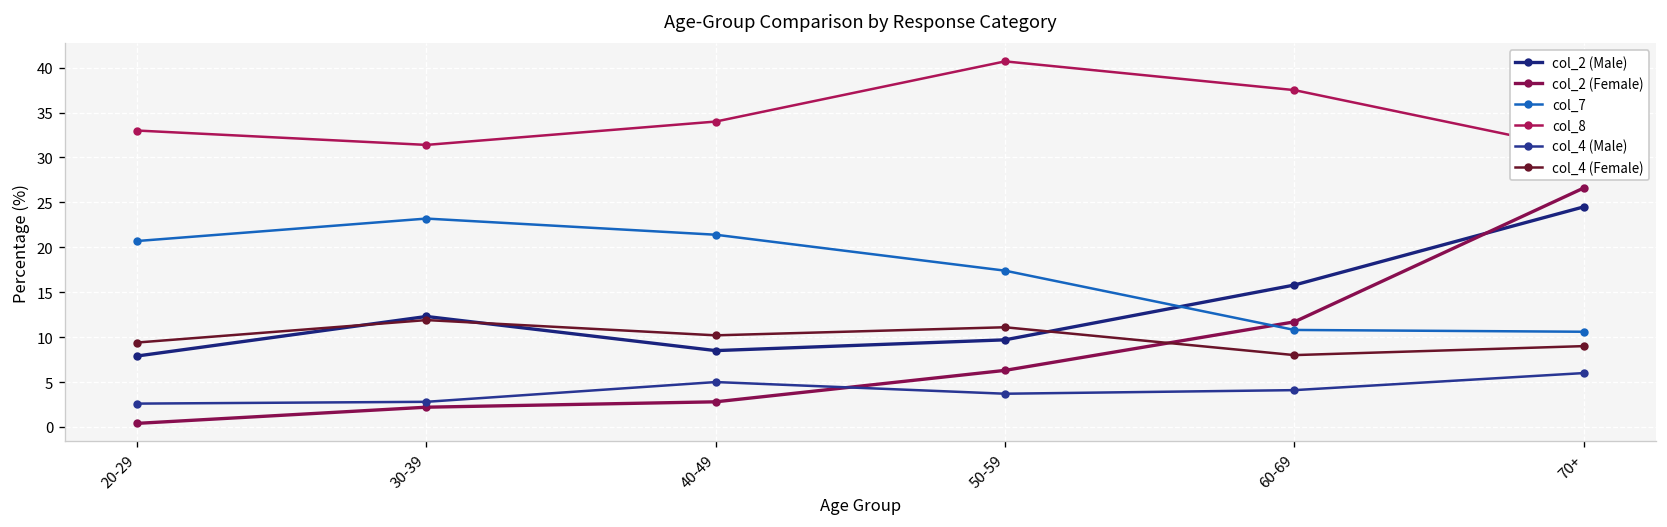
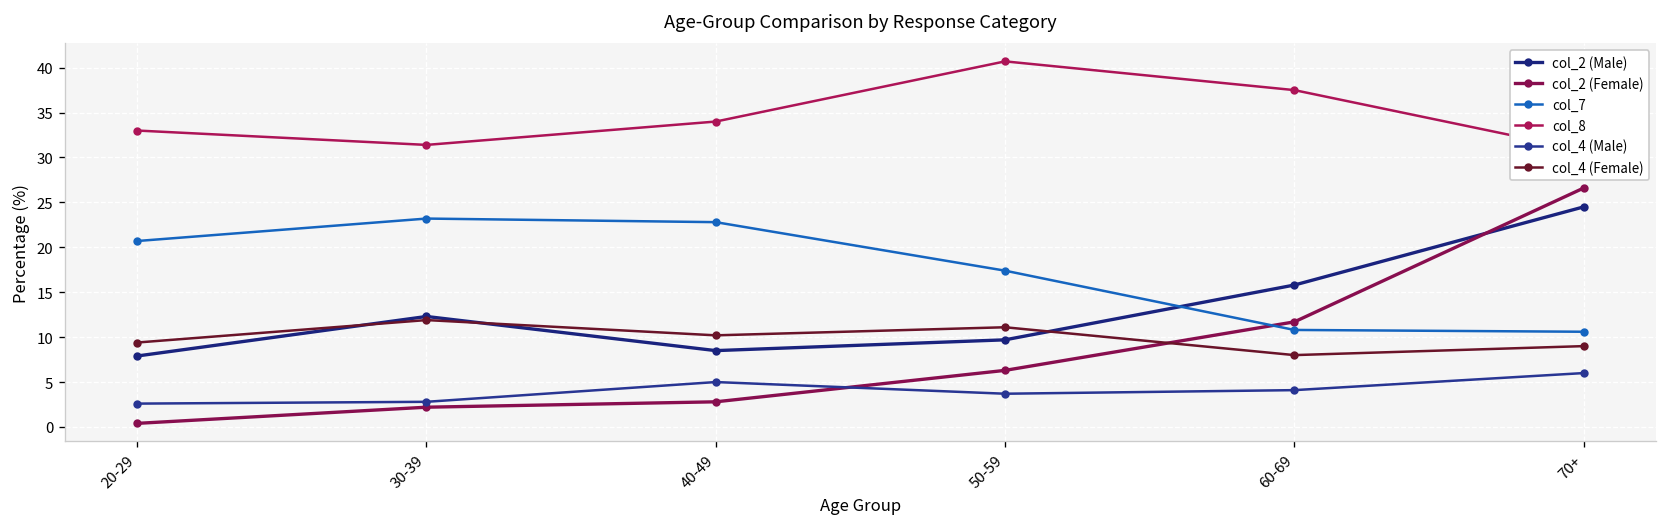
  {
    "col_7": {
      "20-29": 21,
      "30-39": 23,
-     "40-49": 21,
+     "40-49": 23,
      "50-59": 17,
      "60-69": 11,
      "70+": 11
    }
  }
